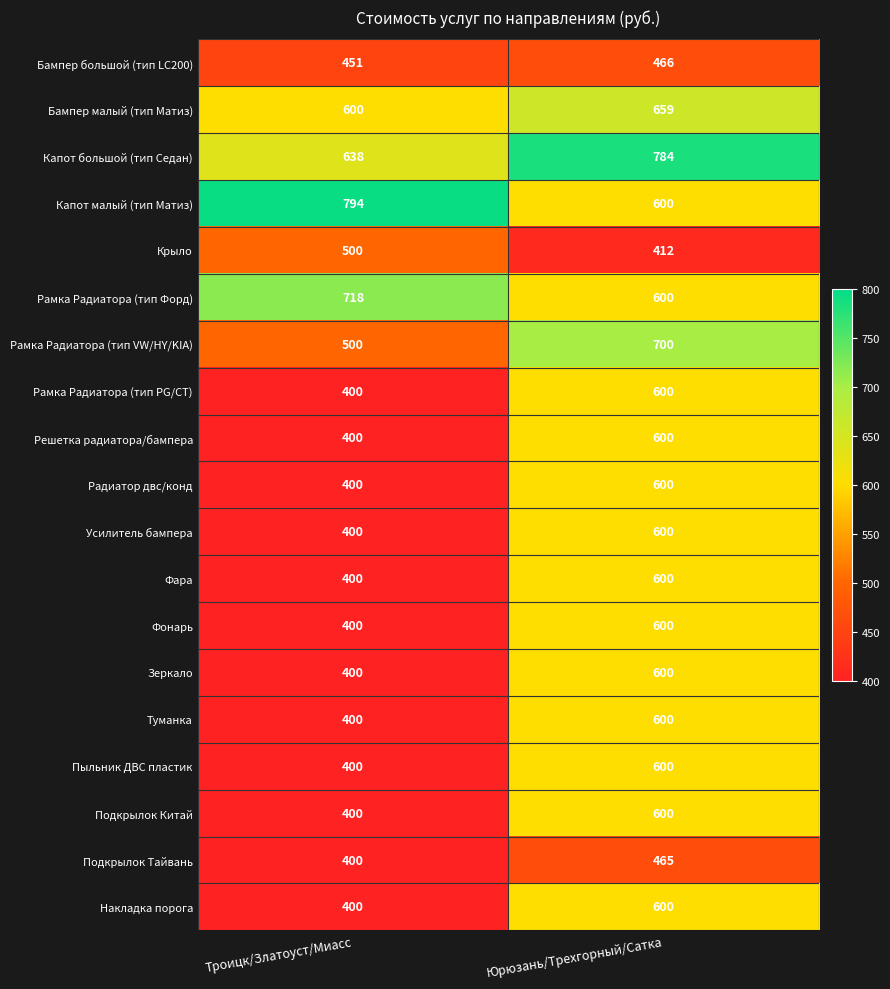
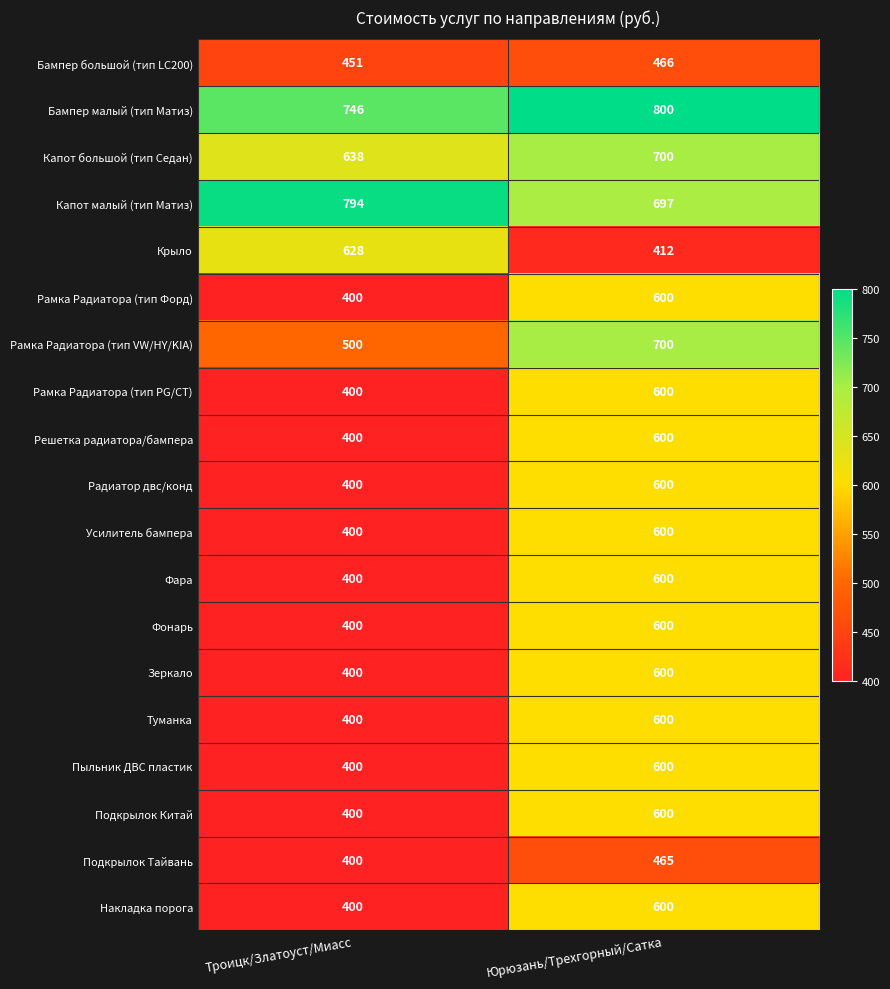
  {
    "Бампер большой (тип LC200)": {
      "Троицк/Златоуст/Миасс": 451,
      "Юрюзань/Трехгорный/Сатка": 466
    },
    "Бампер малый (тип Матиз)": {
-     "Троицк/Златоуст/Миасс": 600,
-     "Юрюзань/Трехгорный/Сатка": 659
+     "Троицк/Златоуст/Миасс": 746,
+     "Юрюзань/Трехгорный/Сатка": 800
    },
    "Капот большой (тип Седан)": {
      "Троицк/Златоуст/Миасс": 638,
-     "Юрюзань/Трехгорный/Сатка": 784
+     "Юрюзань/Трехгорный/Сатка": 700
    },
    "Капот малый (тип Матиз)": {
      "Троицк/Златоуст/Миасс": 794,
-     "Юрюзань/Трехгорный/Сатка": 600
+     "Юрюзань/Трехгорный/Сатка": 697
    },
    "Крыло": {
-     "Троицк/Златоуст/Миасс": 500,
+     "Троицк/Златоуст/Миасс": 628,
      "Юрюзань/Трехгорный/Сатка": 412
    },
    "Рамка Радиатора (тип Форд)": {
-     "Троицк/Златоуст/Миасс": 718,
+     "Троицк/Златоуст/Миасс": 400,
      "Юрюзань/Трехгорный/Сатка": 600
    },
    "Рамка Радиатора (тип VW/HY/KIA)": {
      "Троицк/Златоуст/Миасс": 500,
      "Юрюзань/Трехгорный/Сатка": 700
    },
    "Рамка Радиатора (тип PG/CT)": {
      "Троицк/Златоуст/Миасс": 400,
      "Юрюзань/Трехгорный/Сатка": 600
    },
    "Решетка радиатора/бампера": {
      "Троицк/Златоуст/Миасс": 400,
      "Юрюзань/Трехгорный/Сатка": 600
    },
    "Радиатор двс/конд": {
      "Троицк/Златоуст/Миасс": 400,
      "Юрюзань/Трехгорный/Сатка": 600
    },
    "Усилитель бампера": {
      "Троицк/Златоуст/Миасс": 400,
      "Юрюзань/Трехгорный/Сатка": 600
    },
    "Фара": {
      "Троицк/Златоуст/Миасс": 400,
      "Юрюзань/Трехгорный/Сатка": 600
    },
    "Фонарь": {
      "Троицк/Златоуст/Миасс": 400,
      "Юрюзань/Трехгорный/Сатка": 600
    },
    "Зеркало": {
      "Троицк/Златоуст/Миасс": 400,
      "Юрюзань/Трехгорный/Сатка": 600
    },
    "Туманка": {
      "Троицк/Златоуст/Миасс": 400,
      "Юрюзань/Трехгорный/Сатка": 600
    },
    "Пыльник ДВС пластик": {
      "Троицк/Златоуст/Миасс": 400,
      "Юрюзань/Трехгорный/Сатка": 600
    },
    "Подкрылок Китай": {
      "Троицк/Златоуст/Миасс": 400,
      "Юрюзань/Трехгорный/Сатка": 600
    },
    "Подкрылок Тайвань": {
      "Троицк/Златоуст/Миасс": 400,
      "Юрюзань/Трехгорный/Сатка": 465
    },
    "Накладка порога": {
      "Троицк/Златоуст/Миасс": 400,
      "Юрюзань/Трехгорный/Сатка": 600
    }
  }
